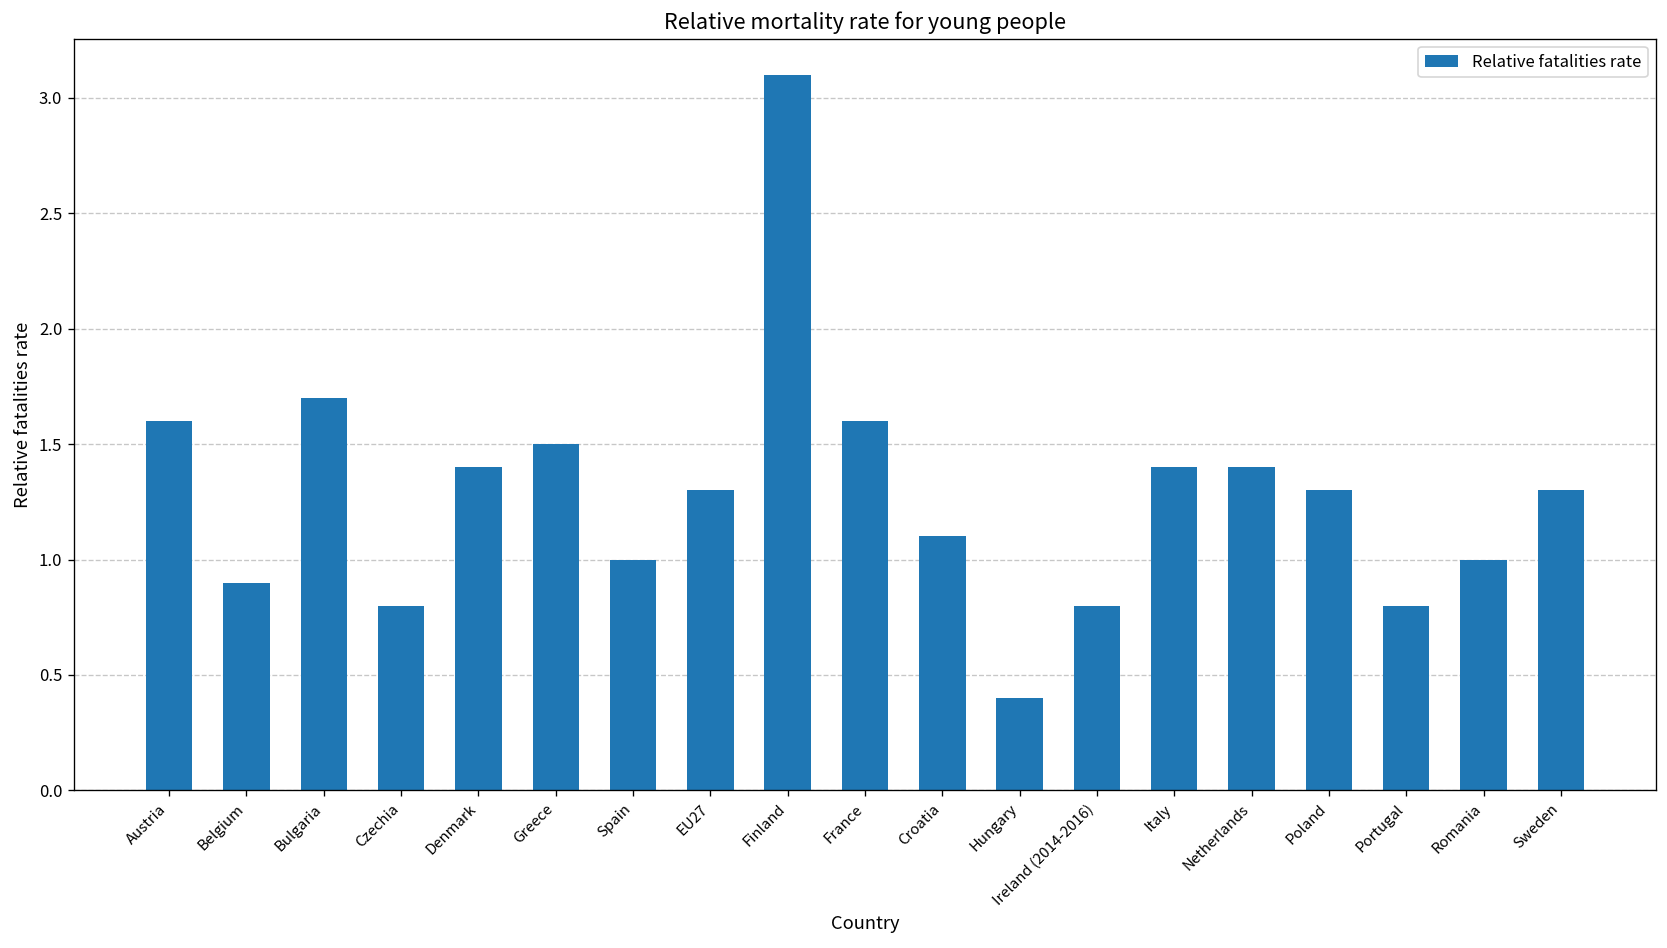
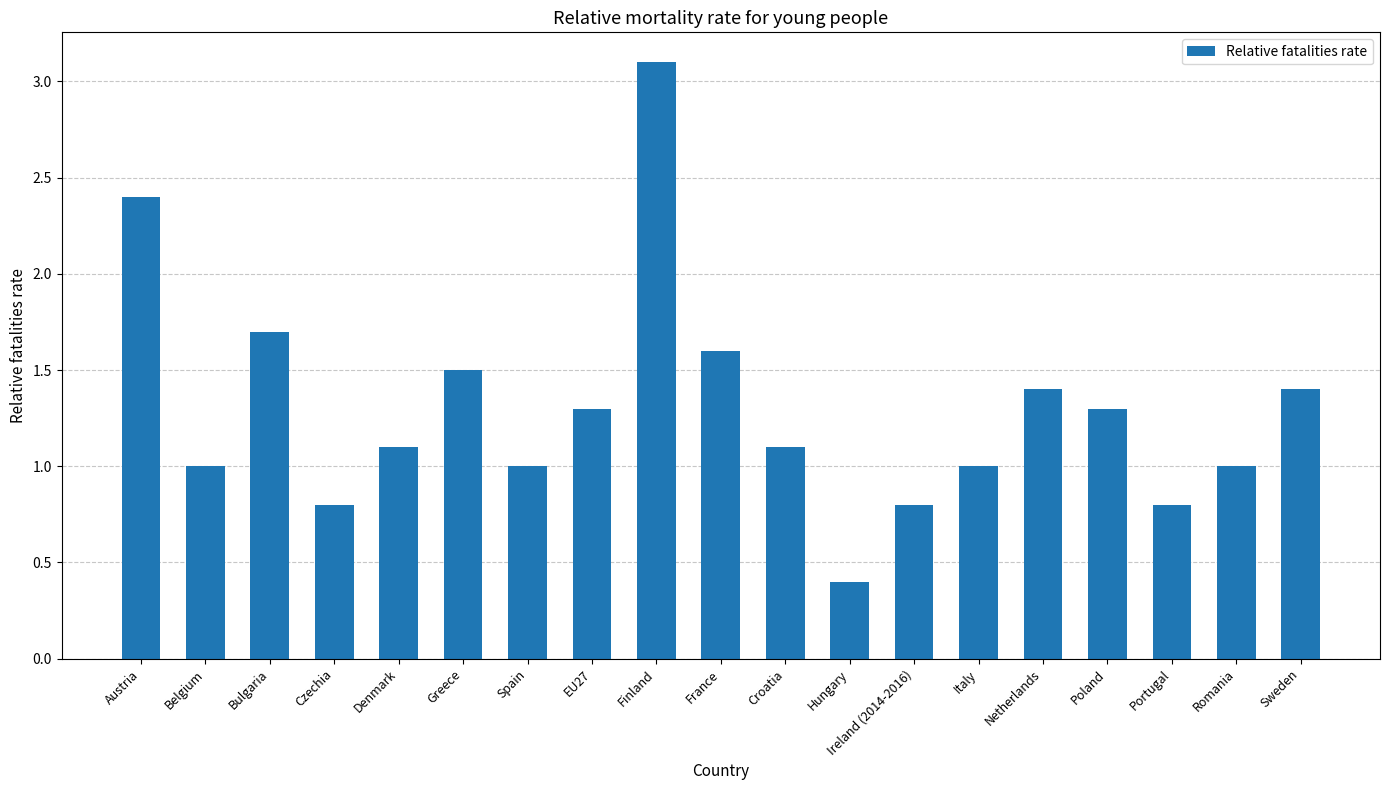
  {
-   "Austria": 1.6,
-   "Belgium": 0.9,
+   "Austria": 2.4,
+   "Belgium": 1.0,
    "Bulgaria": 1.7,
    "Czechia": 0.8,
-   "Denmark": 1.4,
+   "Denmark": 1.1,
    "Greece": 1.5,
    "Spain": 1.0,
    "EU27": 1.3,
    "Finland": 3.1,
    "France": 1.6,
    "Croatia": 1.1,
    "Hungary": 0.4,
    "Ireland (2014-2016)": 0.8,
-   "Italy": 1.4,
+   "Italy": 1.0,
    "Netherlands": 1.4,
    "Poland": 1.3,
    "Portugal": 0.8,
    "Romania": 1.0,
-   "Sweden": 1.3
+   "Sweden": 1.4
  }
